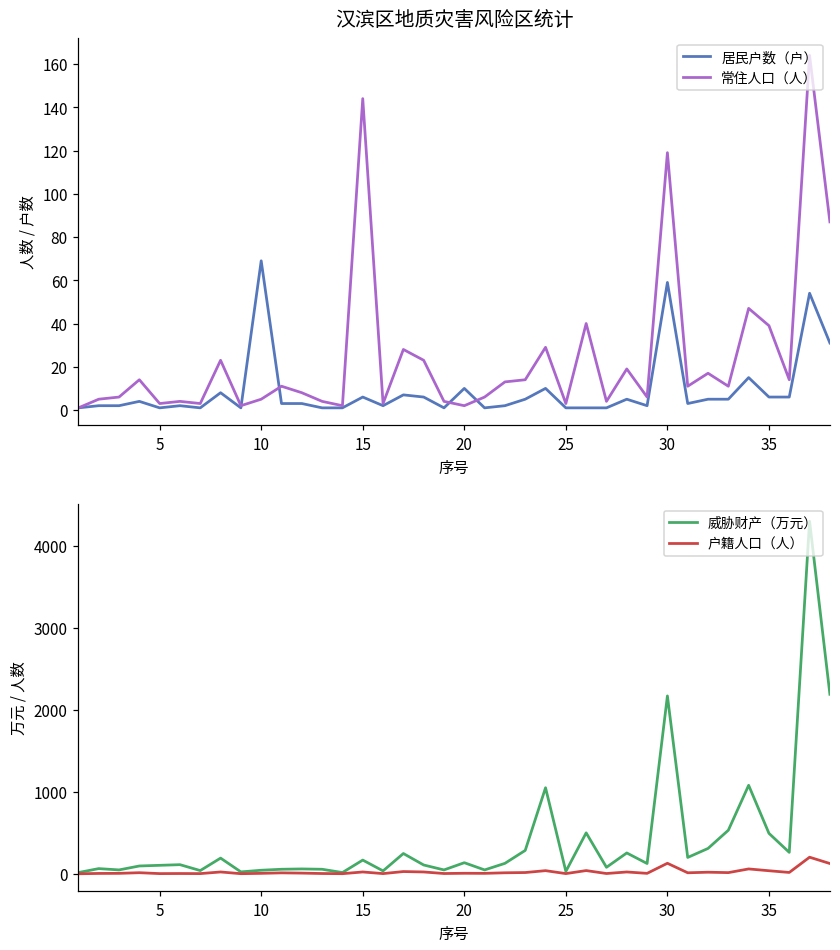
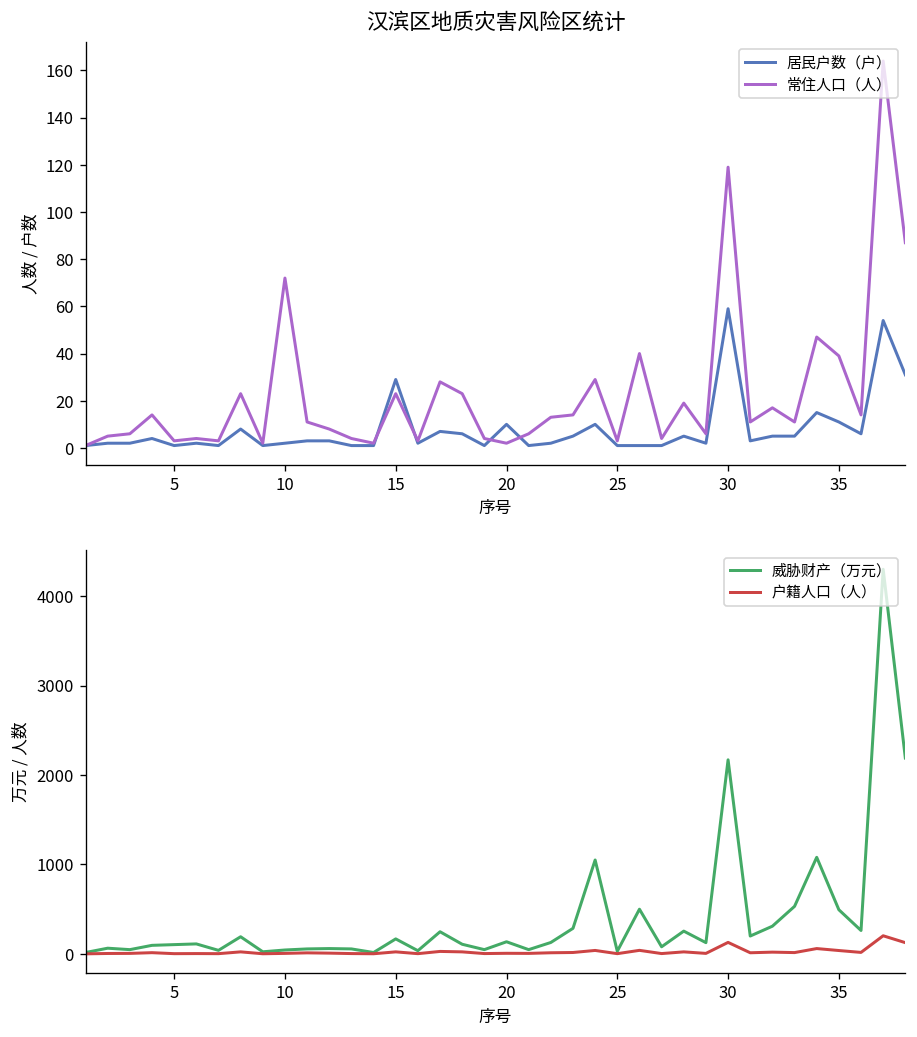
  {
    "汉滨区地质灾害风险区统计": {
      "居民户数（户）": {
        "5": 1,
-       "10": 69,
-       "15": 6,
+       "10": 2,
+       "15": 29,
        "20": 10,
        "25": 1,
        "30": 59,
-       "35": 6
+       "35": 11
      },
      "常住人口（人）": {
        "5": 3,
-       "10": 5,
-       "15": 144,
+       "10": 72,
+       "15": 23,
        "20": 2,
        "25": 3,
        "30": 119,
        "35": 39
      }
    }
  }
